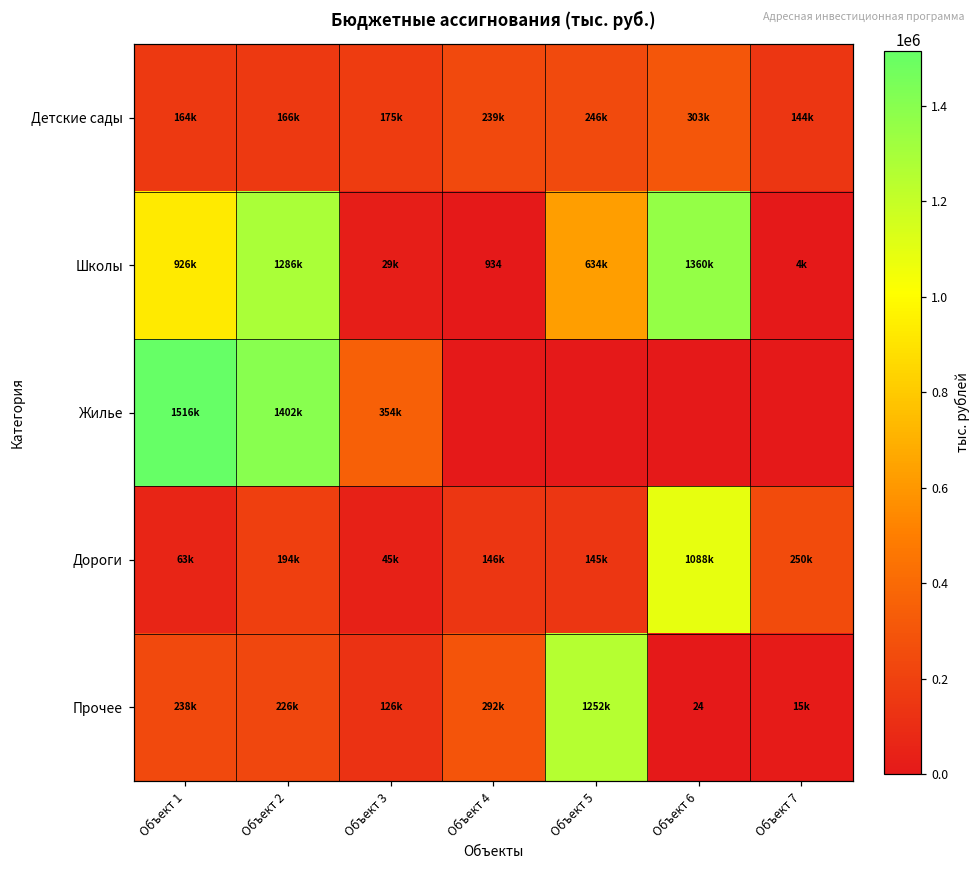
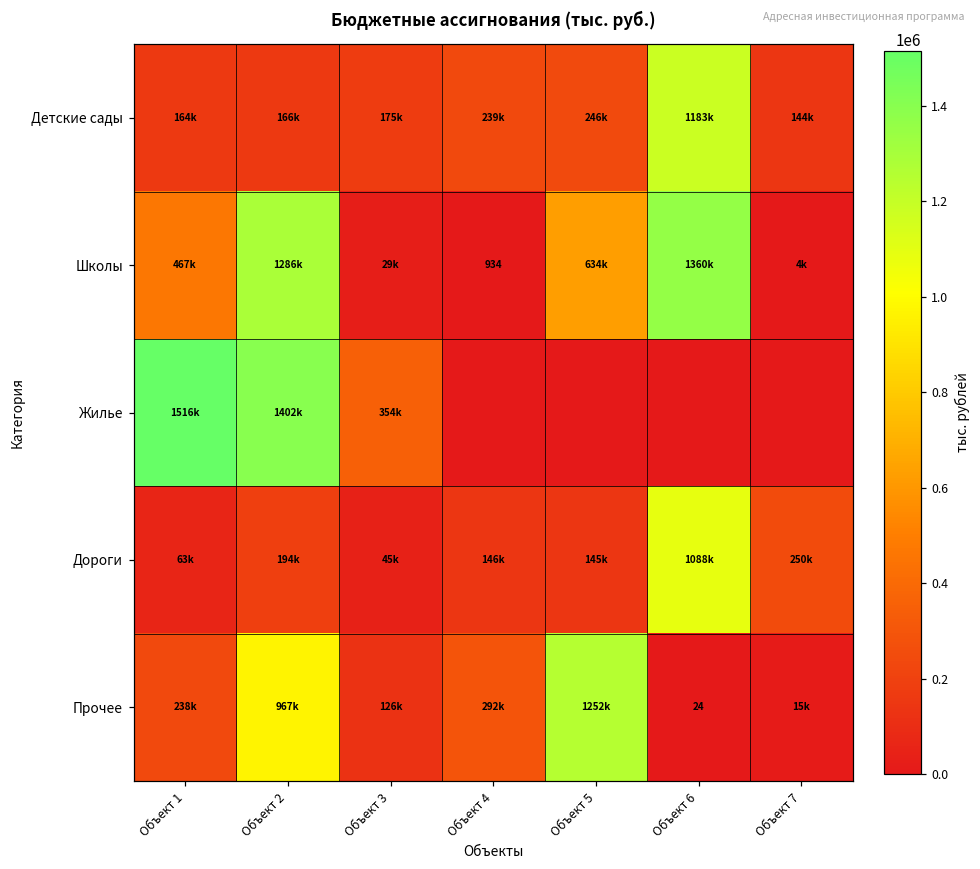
  {
    "Детские сады": {
      "Объект 1": "164k",
      "Объект 2": "166k",
      "Объект 3": "175k",
      "Объект 4": "239k",
      "Объект 5": "246k",
-     "Объект 6": "303k",
+     "Объект 6": "1183k",
      "Объект 7": "144k"
    },
    "Школы": {
-     "Объект 1": "926k",
+     "Объект 1": "467k",
      "Объект 2": "1286k",
      "Объект 3": "29k",
      "Объект 4": "934",
      "Объект 5": "634k",
      "Объект 6": "1360k",
      "Объект 7": "4k"
    },
    "Жилье": {
      "Объект 1": "1516k",
      "Объект 2": "1402k",
      "Объект 3": "354k"
    },
    "Дороги": {
      "Объект 1": "63k",
      "Объект 2": "194k",
      "Объект 3": "45k",
      "Объект 4": "146k",
      "Объект 5": "145k",
      "Объект 6": "1088k",
      "Объект 7": "250k"
    },
    "Прочее": {
      "Объект 1": "238k",
-     "Объект 2": "226k",
+     "Объект 2": "967k",
      "Объект 3": "126k",
      "Объект 4": "292k",
      "Объект 5": "1252k",
      "Объект 6": "24",
      "Объект 7": "15k"
    }
  }
